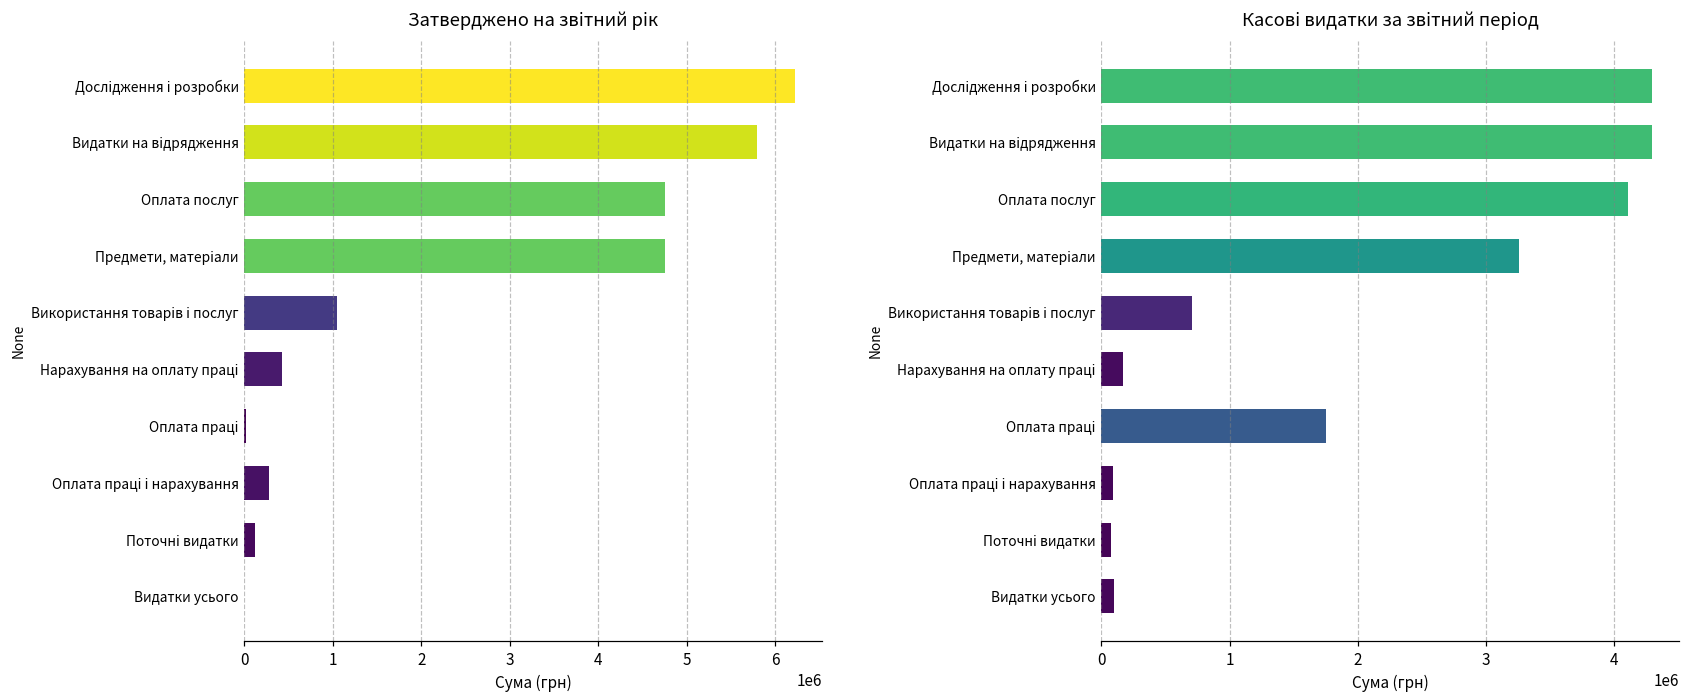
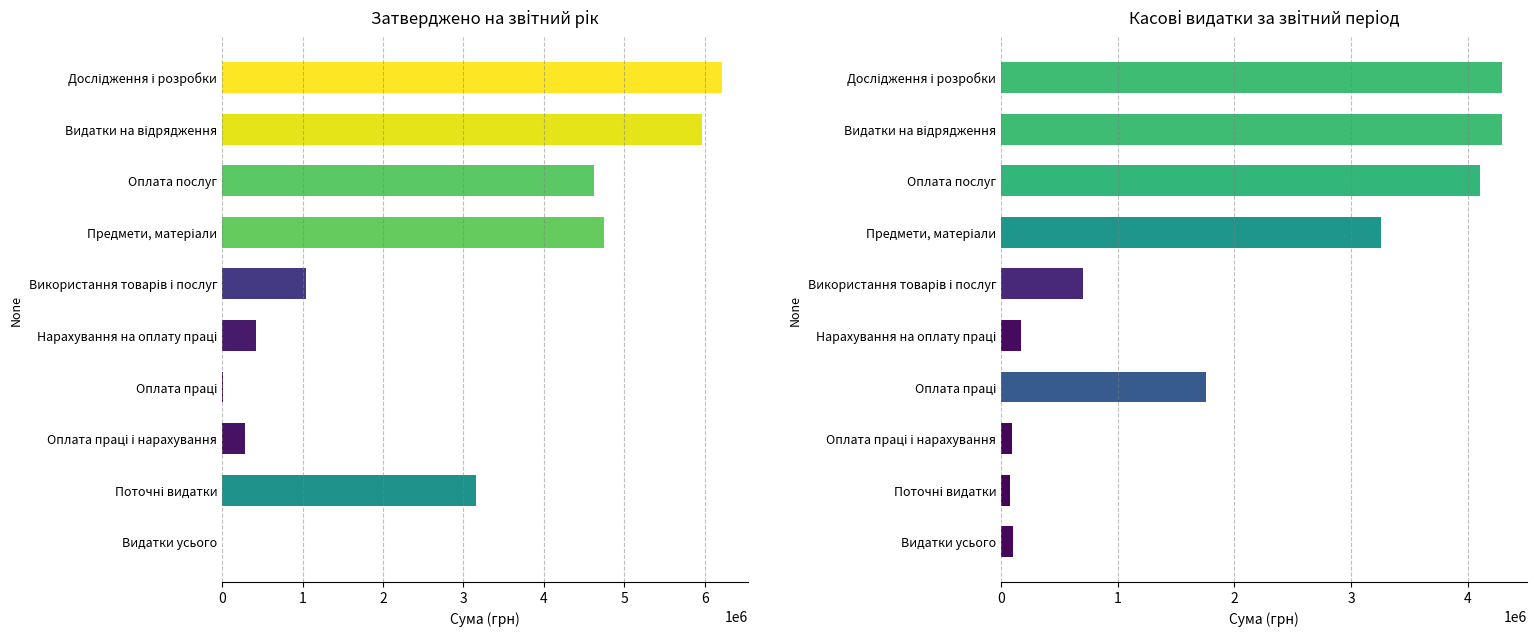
  {
    "Затверджено на звітний рік": {
      "Дослідження і розробки": 6200000,
-     "Видатки на відрядження": 5800000,
-     "Оплата послуг": 4800000,
+     "Видатки на відрядження": 6000000,
+     "Оплата послуг": 4600000,
      "Предмети, матеріали": 4800000,
      "Використання товарів і послуг": 1000000,
      "Нарахування на оплату праці": 400000,
      "Оплата праці і нарахування": 300000,
-     "Поточні видатки": 100000
+     "Поточні видатки": 3200000
    },
    "Касові видатки за звітний період": {
      "Дослідження і розробки": 4290000,
      "Видатки на відрядження": 4290000,
      "Оплата послуг": 4110000,
      "Предмети, матеріали": 3260000,
      "Використання товарів і послуг": 700000,
      "Нарахування на оплату праці": 170000,
      "Оплата праці": 1760000,
      "Оплата праці і нарахування": 90000,
      "Поточні видатки": 70000,
      "Видатки усього": 100000
    }
  }
